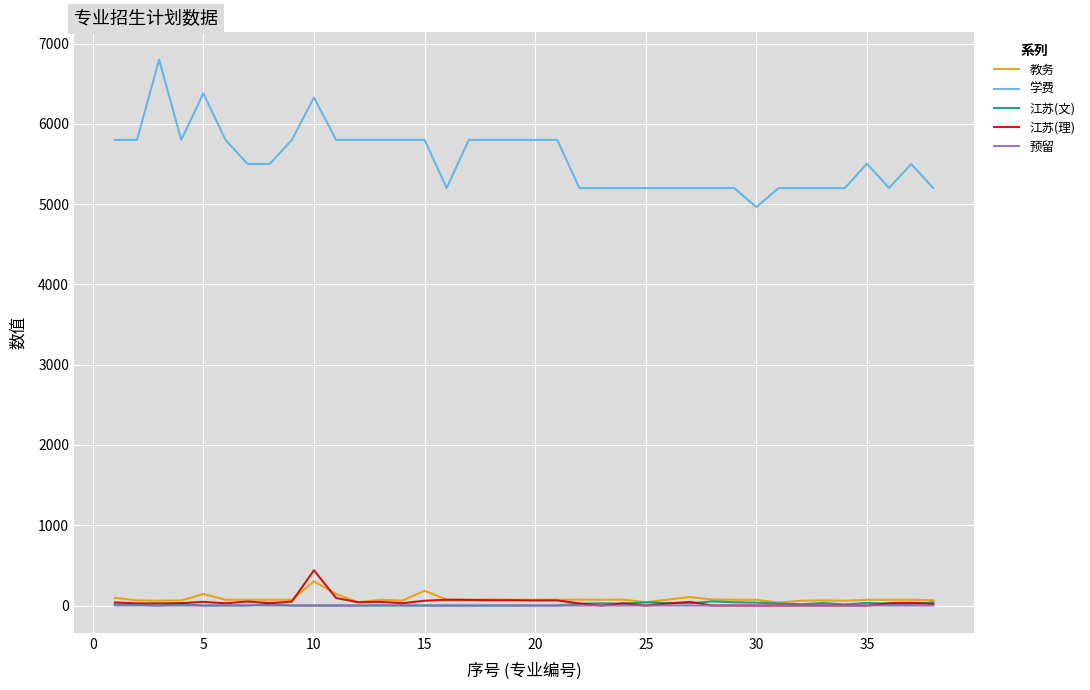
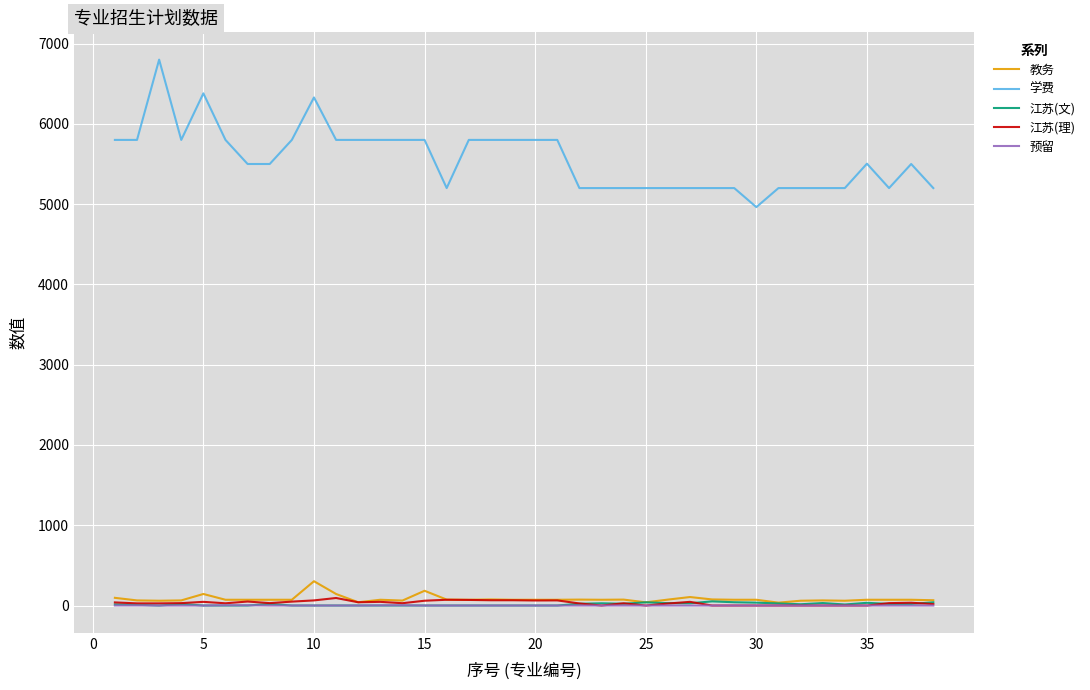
  {
    "教务": {
      "5": 100,
      "10": 300,
      "15": 200,
      "30": 100,
      "35": 100
    },
    "学费": {
      "5": 6400,
      "10": 6300,
      "15": 5800,
      "20": 5800,
      "25": 5200,
      "30": 5000,
      "35": 5500
    },
    "江苏(文)": {
      "30": 0,
      "35": 0
    },
    "江苏(理)": {
      "5": 0,
-     "10": 400,
+     "10": 100,
      "15": 100
    }
  }
